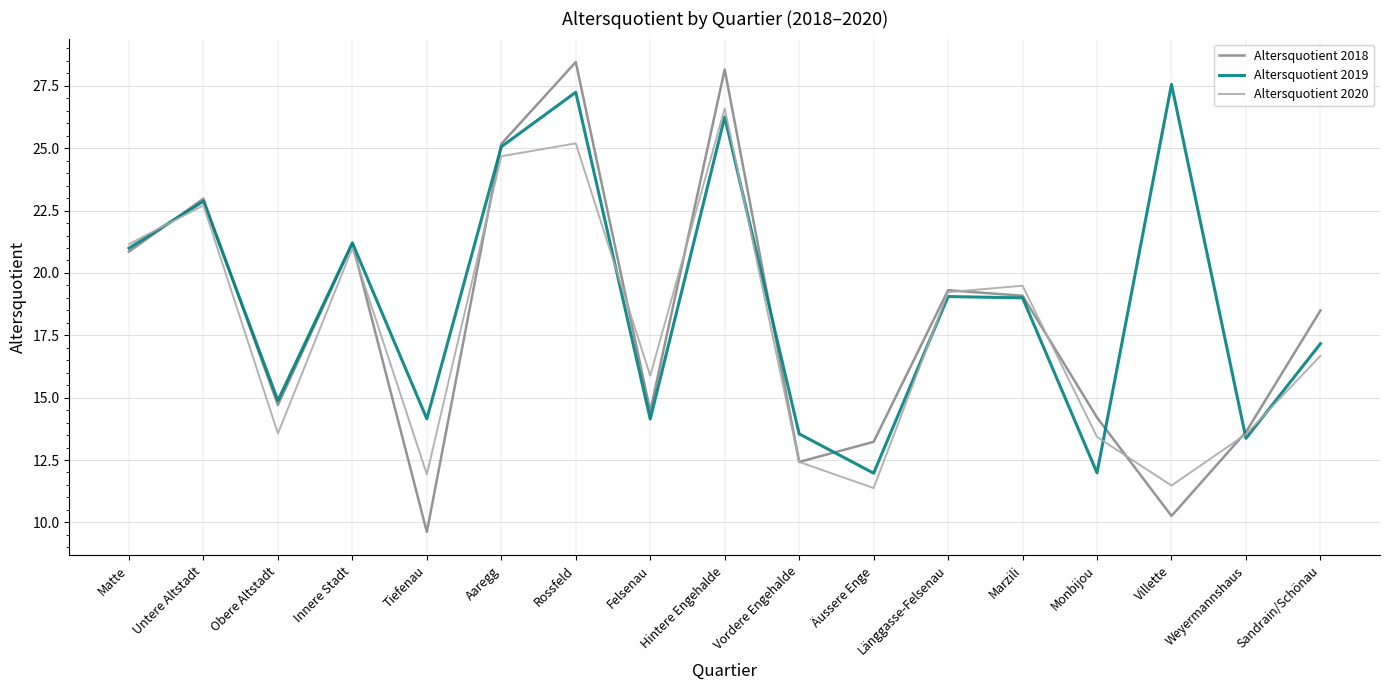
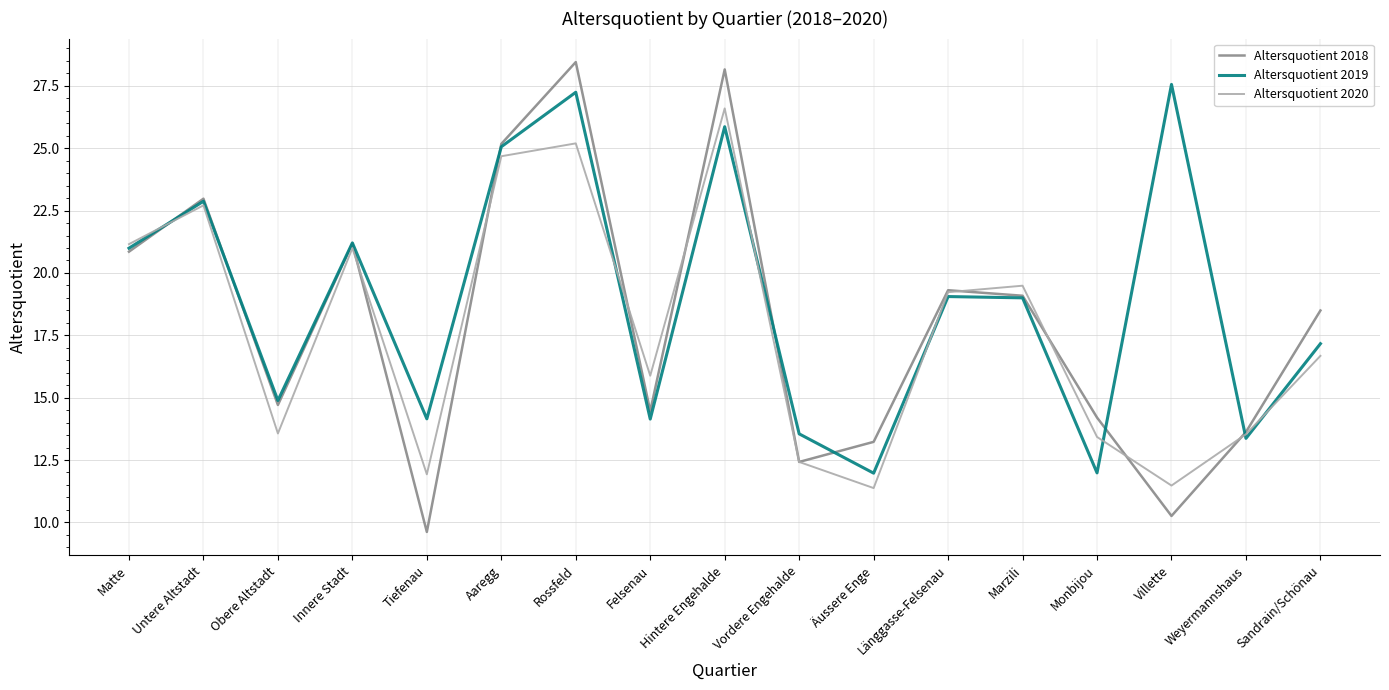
  {
    "Altersquotient 2019": {
      "Matte": 21.0,
      "Untere Altstadt": 22.9,
      "Obere Altstadt": 14.9,
      "Tiefenau": 14.2,
      "Aaregg": 25.1,
      "Rossfeld": 27.2,
      "Felsenau": 14.1,
-     "Hintere Engehalde": 26.3,
+     "Hintere Engehalde": 25.9,
      "Vordere Engehalde": 13.5,
      "Äussere Enge": 12.0,
      "Länggasse-Felsenau": 19.1,
      "Monbijou": 12.0,
      "Villette": 27.6,
      "Weyermannshaus": 13.4,
      "Sandrain/Schönau": 17.2
    }
  }
